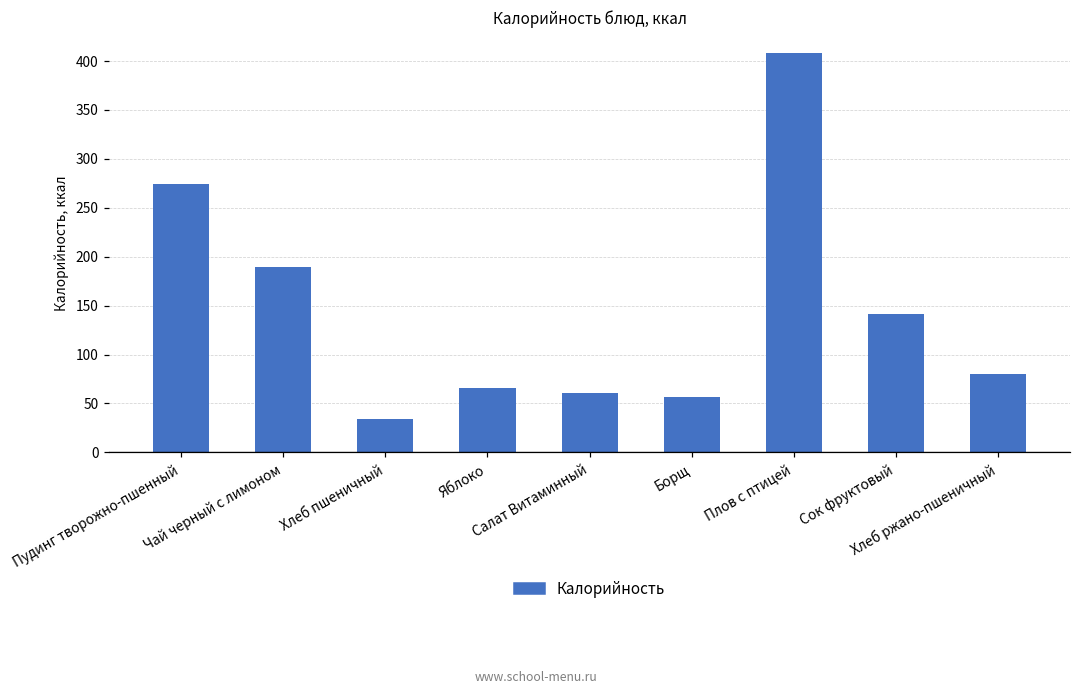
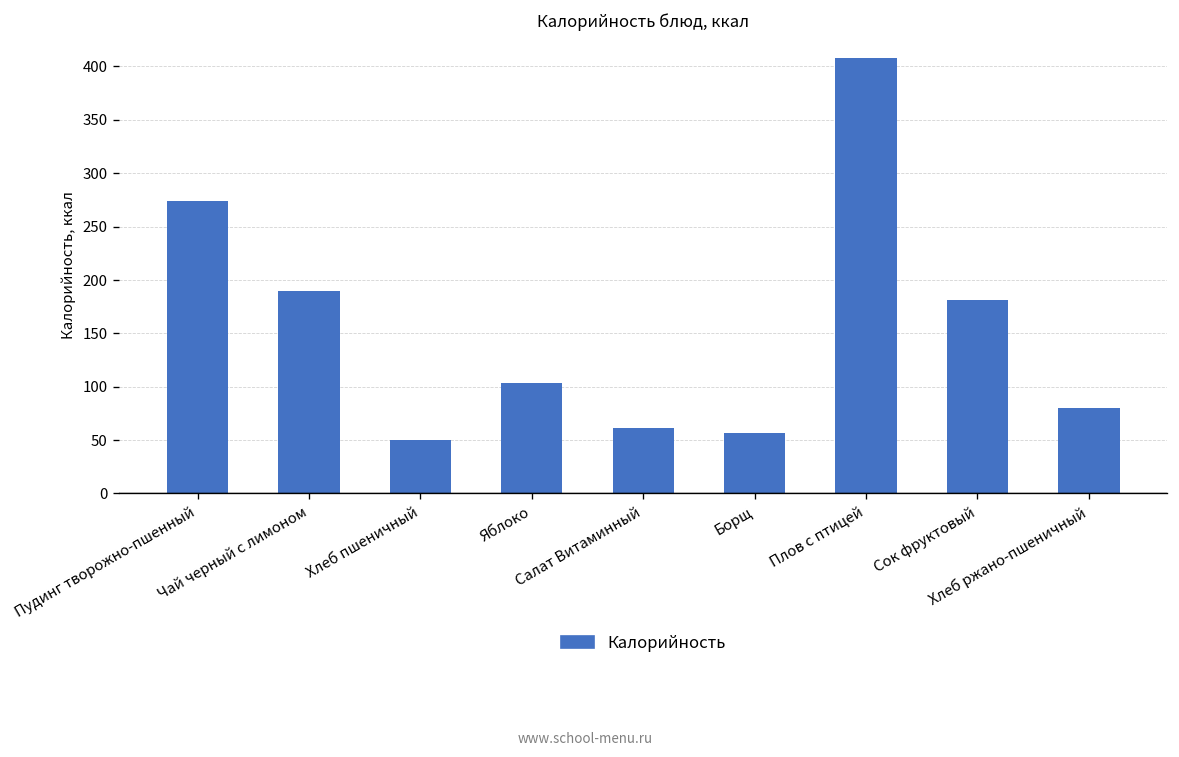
  {
    "Пудинг творожно-пшенный": 270,
    "Чай черный с лимоном": 190,
-   "Хлеб пшеничный": 30,
-   "Яблоко": 70,
+   "Хлеб пшеничный": 50,
+   "Яблоко": 100,
    "Салат Витаминный": 60,
    "Борщ": 60,
    "Плов с птицей": 410,
-   "Сок фруктовый": 140,
+   "Сок фруктовый": 180,
    "Хлеб ржано-пшеничный": 80
  }
